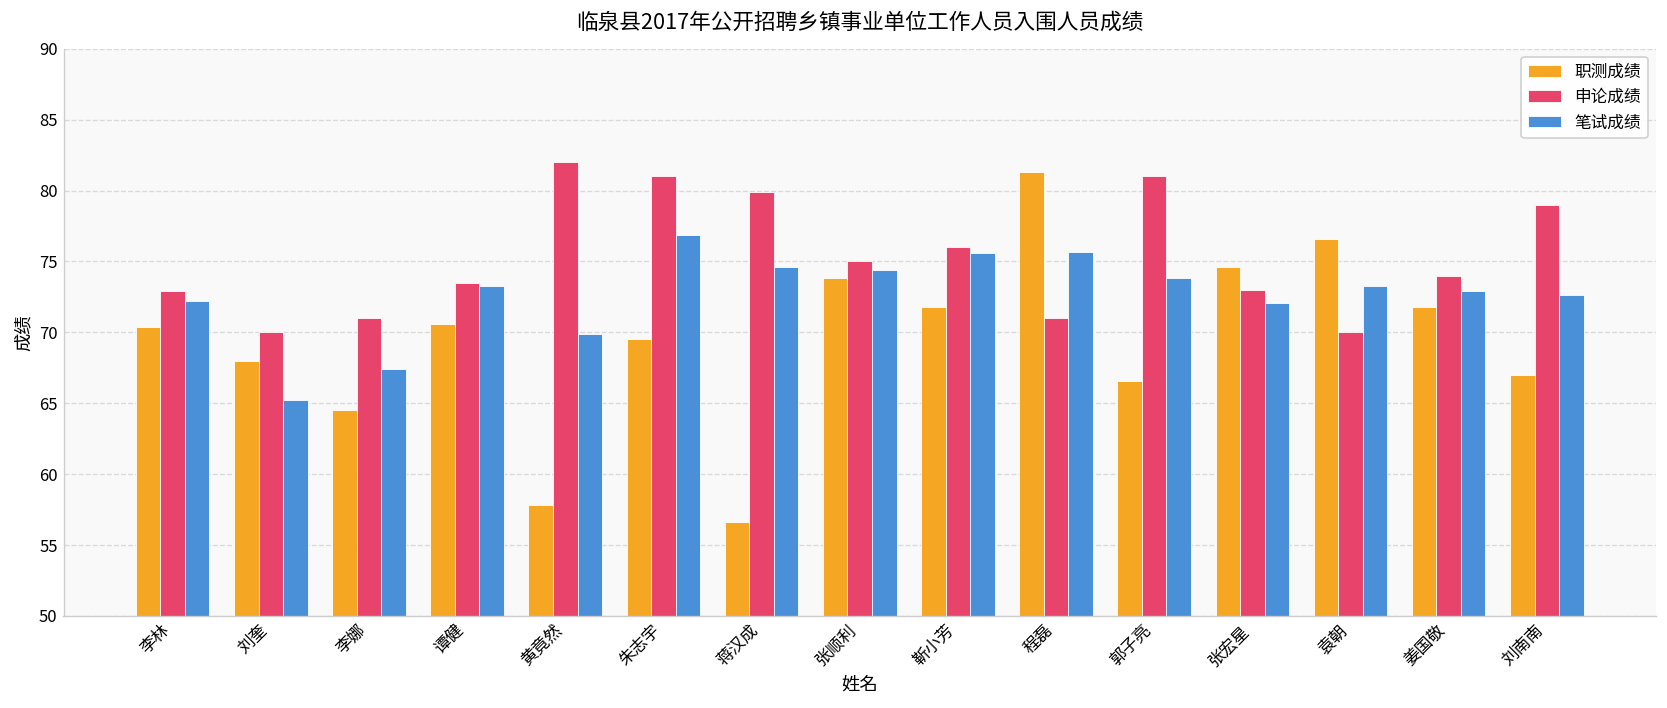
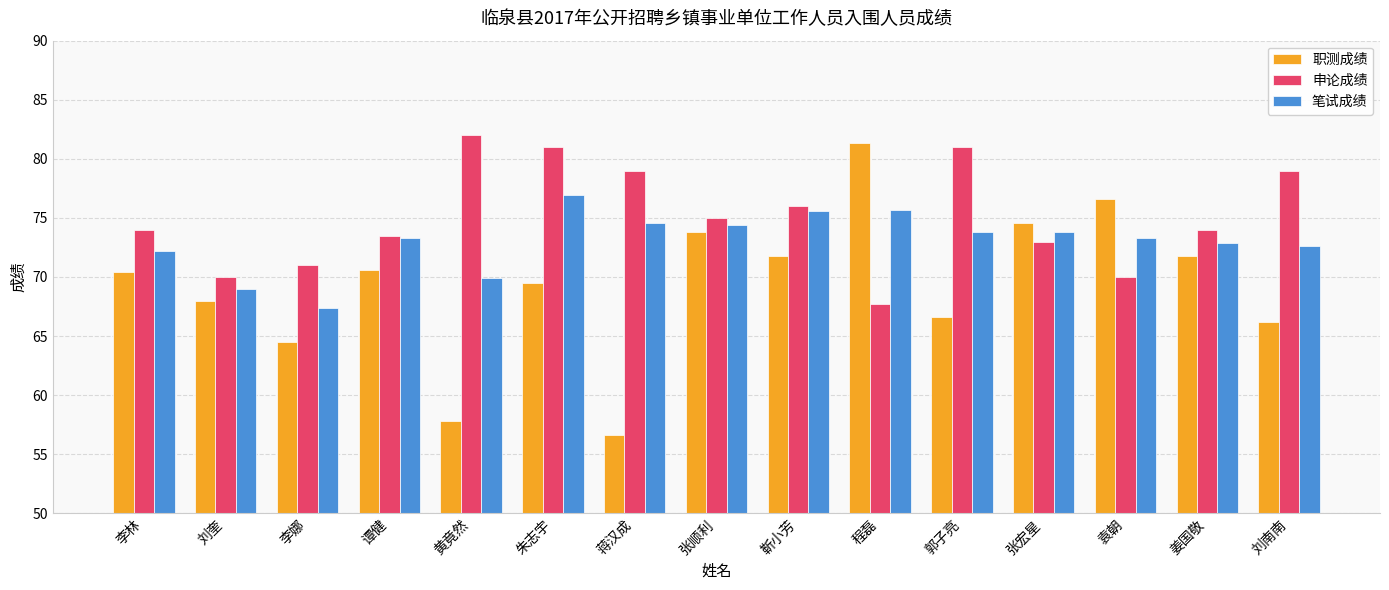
  {
    "职测成绩": {
      "李林": 70.4,
      "刘奎": 68.0,
      "李娜": 64.5,
      "谭健": 70.6,
      "黄竟然": 57.8,
      "朱志宇": 69.5,
      "蒋汉成": 56.6,
      "张顺利": 73.8,
      "靳小芳": 71.8,
      "程磊": 81.3,
      "郭子亮": 66.6,
      "张宏星": 74.6,
      "袁朝": 76.6,
      "姜国敬": 71.8,
-     "刘南南": 67.0
+     "刘南南": 66.2
    },
    "申论成绩": {
-     "李林": 72.9,
+     "李林": 74.0,
      "刘奎": 70.0,
      "李娜": 71.0,
      "谭健": 73.5,
      "黄竟然": 82.0,
      "朱志宇": 81.0,
-     "蒋汉成": 79.9,
+     "蒋汉成": 79.0,
      "张顺利": 75.0,
      "靳小芳": 76.0,
-     "程磊": 71.0,
+     "程磊": 67.7,
      "郭子亮": 81.0,
      "张宏星": 73.0,
      "袁朝": 70.0,
      "姜国敬": 74.0,
      "刘南南": 79.0
    },
    "笔试成绩": {
      "李林": 72.2,
-     "刘奎": 65.2,
+     "刘奎": 69.0,
      "李娜": 67.4,
      "谭健": 73.3,
      "黄竟然": 69.9,
      "朱志宇": 76.9,
      "蒋汉成": 74.6,
      "张顺利": 74.4,
      "靳小芳": 75.6,
      "程磊": 75.7,
      "郭子亮": 73.8,
-     "张宏星": 72.1,
+     "张宏星": 73.8,
      "袁朝": 73.3,
      "姜国敬": 72.9,
      "刘南南": 72.6
    }
  }
